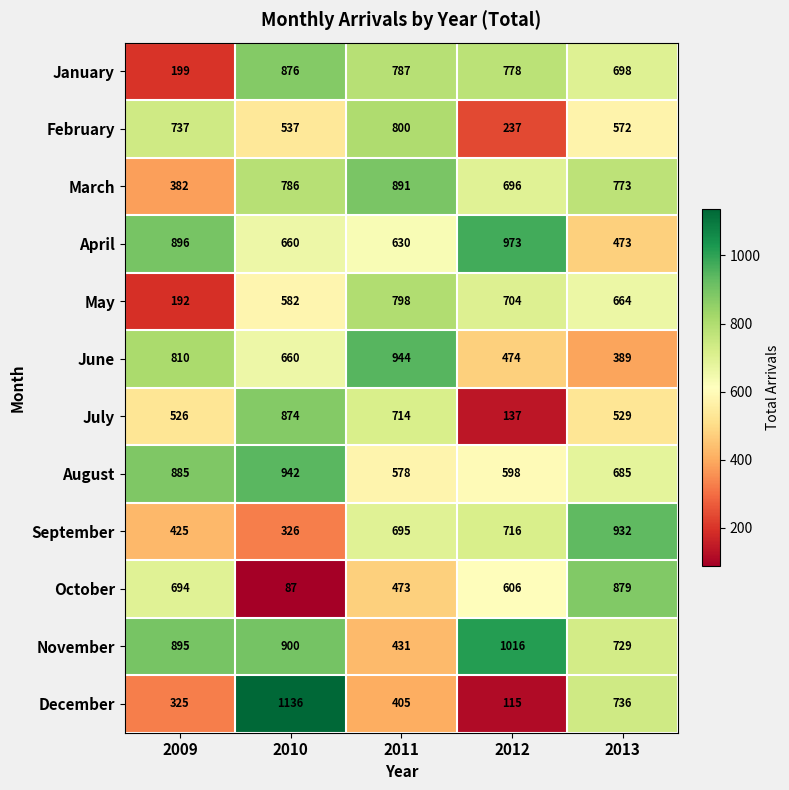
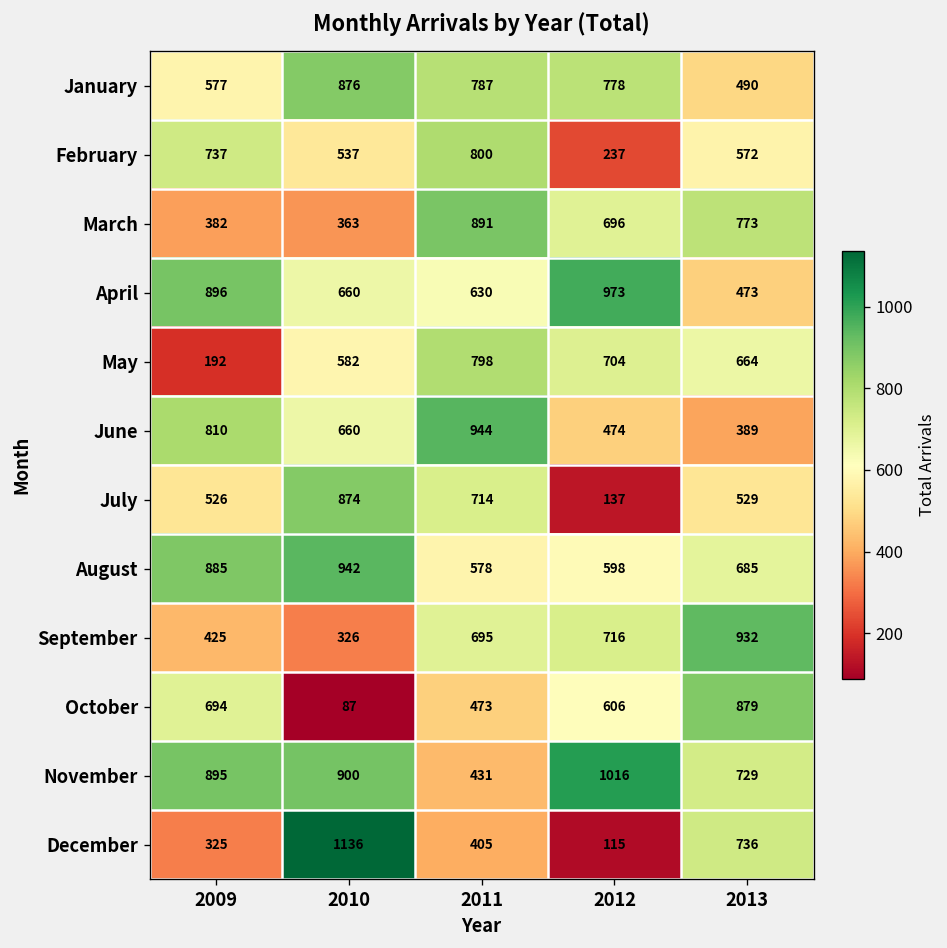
  {
    "January": {
-     "2009": 199,
+     "2009": 577,
      "2010": 876,
      "2011": 787,
      "2012": 778,
-     "2013": 698
+     "2013": 490
    },
    "February": {
      "2009": 737,
      "2010": 537,
      "2011": 800,
      "2012": 237,
      "2013": 572
    },
    "March": {
      "2009": 382,
-     "2010": 786,
+     "2010": 363,
      "2011": 891,
      "2012": 696,
      "2013": 773
    },
    "April": {
      "2009": 896,
      "2010": 660,
      "2011": 630,
      "2012": 973,
      "2013": 473
    },
    "May": {
      "2009": 192,
      "2010": 582,
      "2011": 798,
      "2012": 704,
      "2013": 664
    },
    "June": {
      "2009": 810,
      "2010": 660,
      "2011": 944,
      "2012": 474,
      "2013": 389
    },
    "July": {
      "2009": 526,
      "2010": 874,
      "2011": 714,
      "2012": 137,
      "2013": 529
    },
    "August": {
      "2009": 885,
      "2010": 942,
      "2011": 578,
      "2012": 598,
      "2013": 685
    },
    "September": {
      "2009": 425,
      "2010": 326,
      "2011": 695,
      "2012": 716,
      "2013": 932
    },
    "October": {
      "2009": 694,
      "2010": 87,
      "2011": 473,
      "2012": 606,
      "2013": 879
    },
    "November": {
      "2009": 895,
      "2010": 900,
      "2011": 431,
      "2012": 1016,
      "2013": 729
    },
    "December": {
      "2009": 325,
      "2010": 1136,
      "2011": 405,
      "2012": 115,
      "2013": 736
    }
  }
